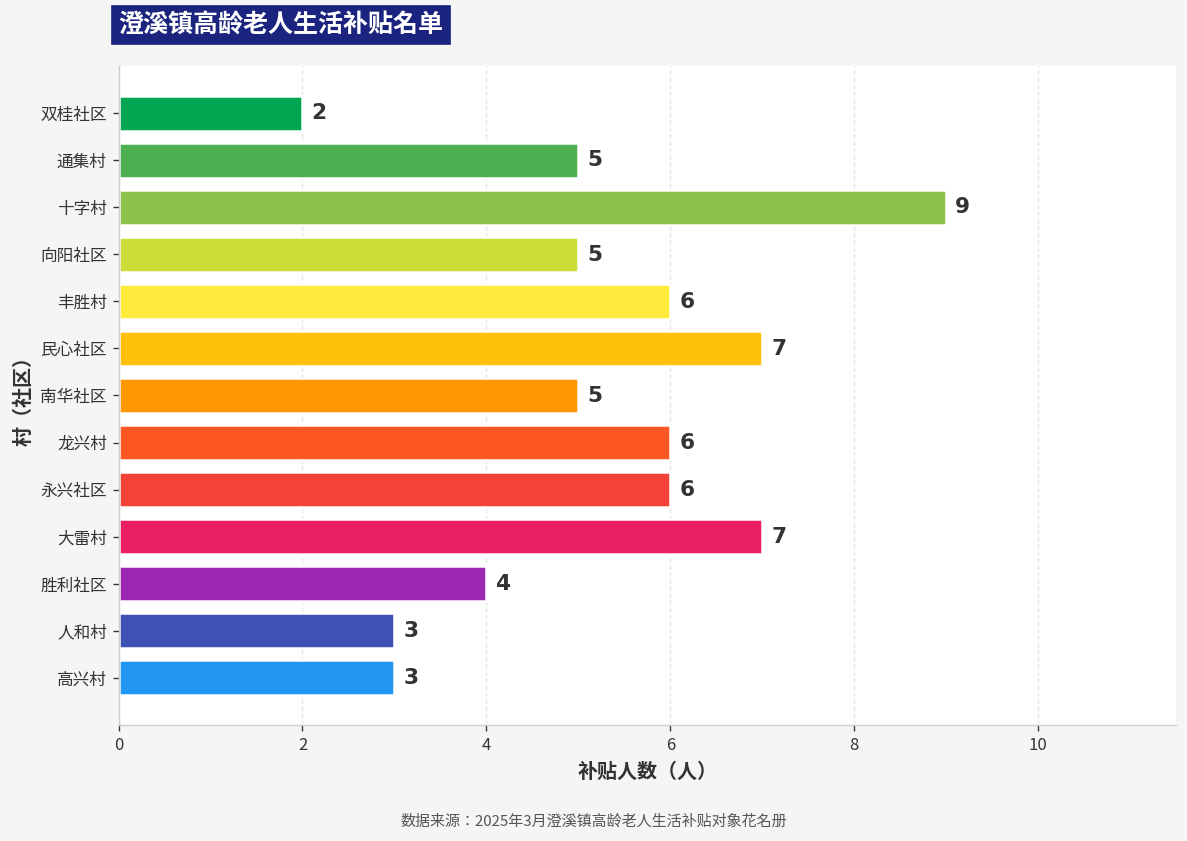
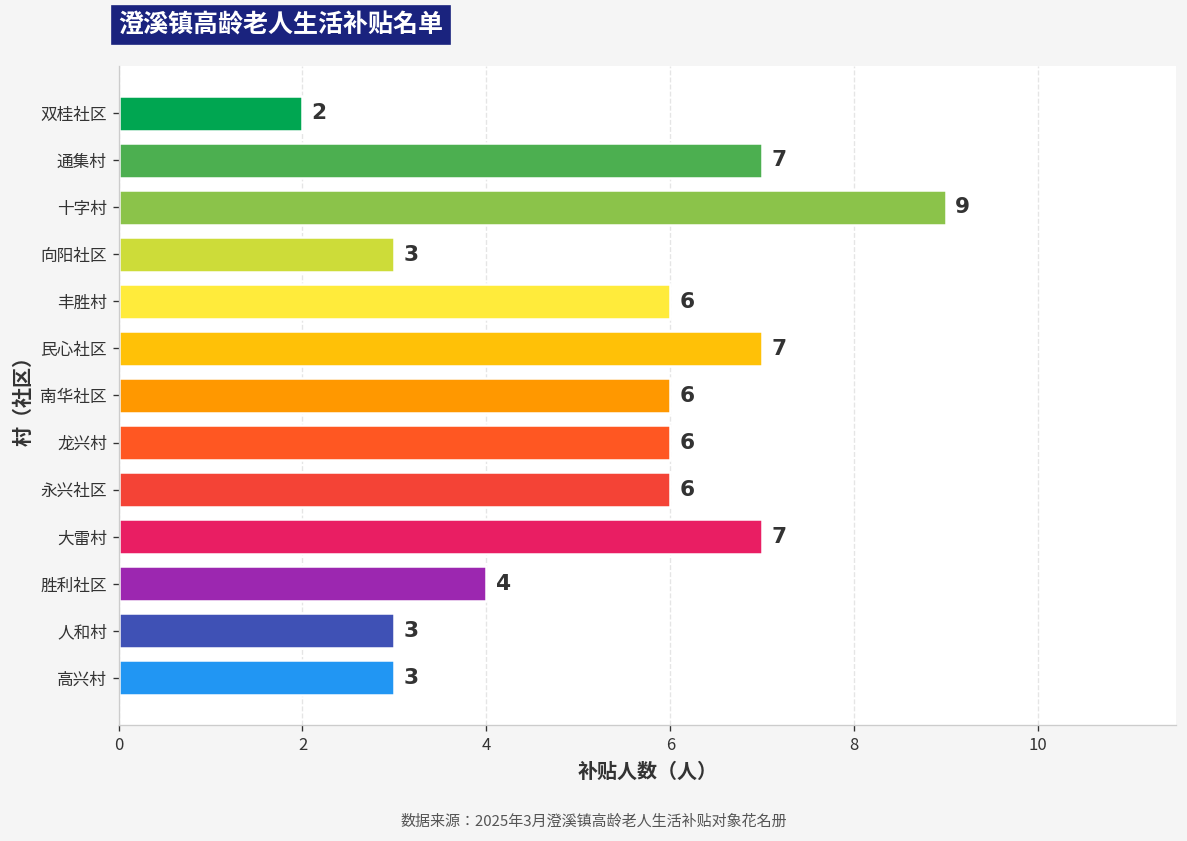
  {
    "双桂社区": 2,
-   "通集村": 5,
+   "通集村": 7,
    "十字村": 9,
-   "向阳社区": 5,
+   "向阳社区": 3,
    "丰胜村": 6,
    "民心社区": 7,
-   "南华社区": 5,
+   "南华社区": 6,
    "龙兴村": 6,
    "永兴社区": 6,
    "大雷村": 7,
    "胜利社区": 4,
    "人和村": 3,
    "高兴村": 3
  }
